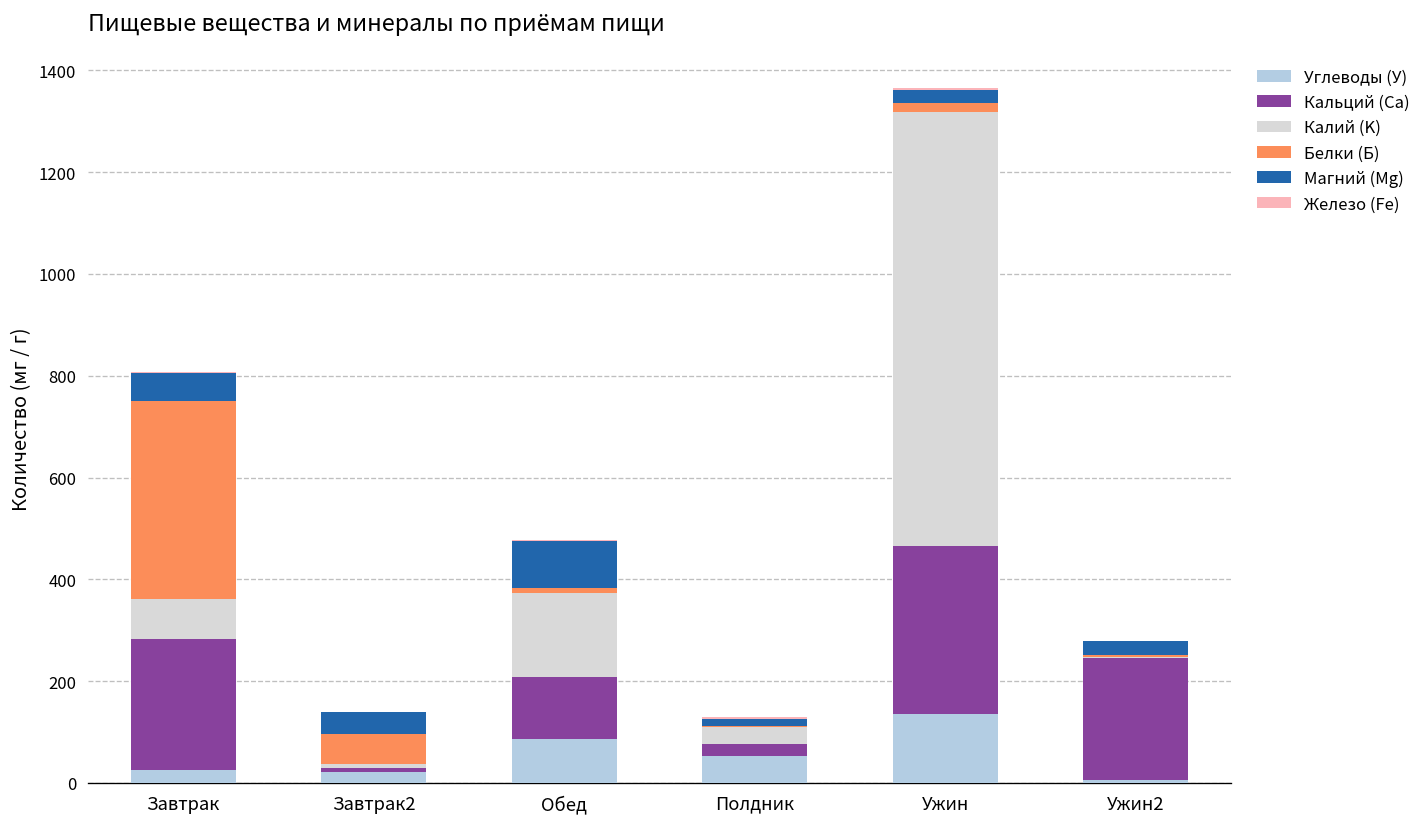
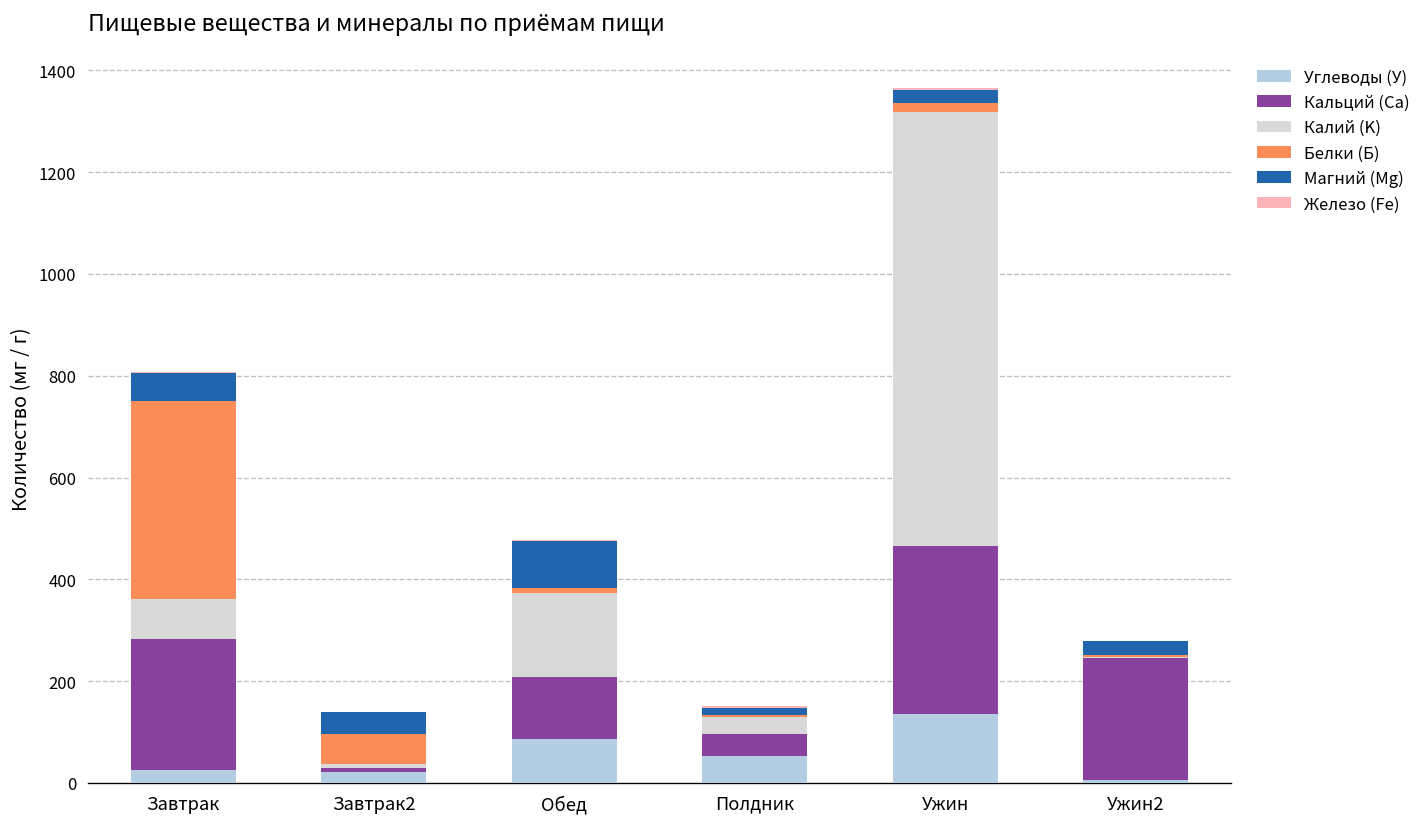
  {
    "Кальций (Ca)": {
      "Завтрак": 260,
      "Завтрак2": 10,
      "Обед": 120,
-     "Полдник": 20,
+     "Полдник": 40,
      "Ужин": 330,
      "Ужин2": 240
    },
    "Белки (Б)": {
      "Завтрак": 390,
      "Завтрак2": 60,
      "Обед": 10,
      "Ужин": 20
    },
    "Магний (Mg)": {
      "Завтрак": 60,
      "Завтрак2": 40,
      "Обед": 90,
      "Полдник": 10,
      "Ужин": 30,
      "Ужин2": 30
    }
  }
